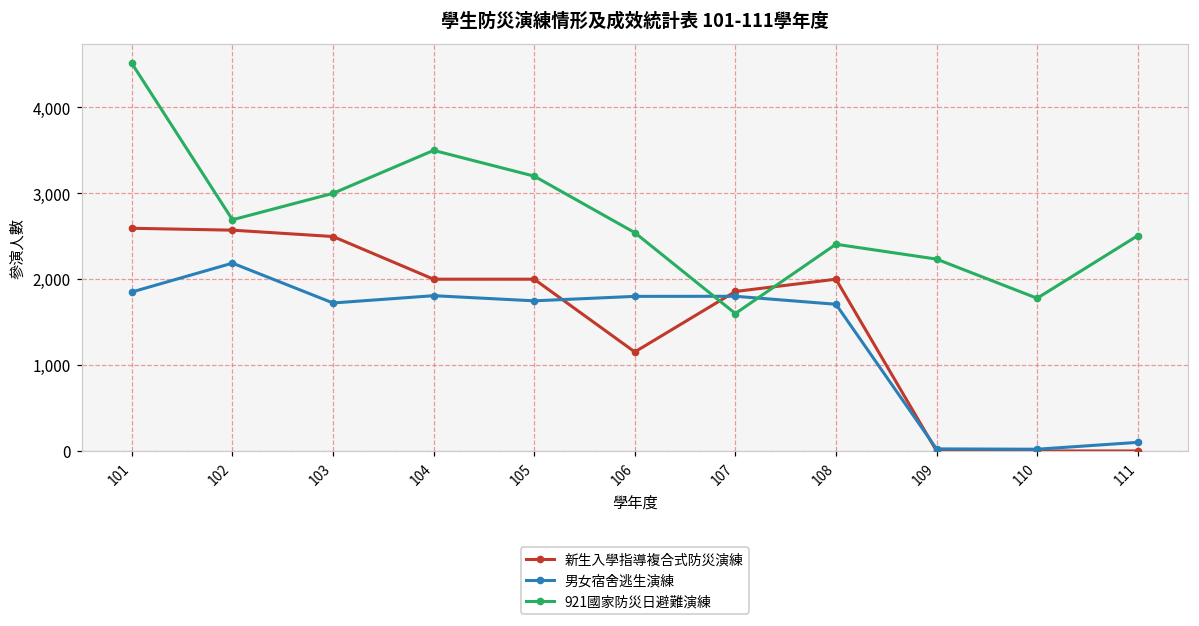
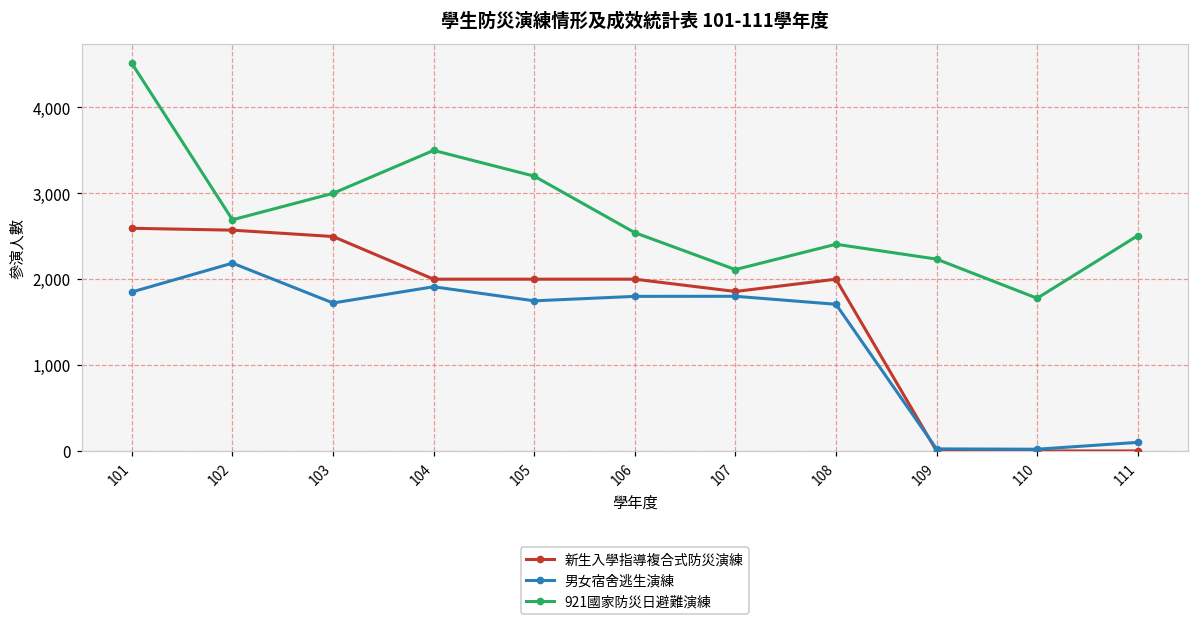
  {
    "新生入學指導複合式防災演練": {
      "101": "2,600",
      "102": "2,600",
      "103": "2,500",
      "104": "2,000",
      "105": "2,000",
-     "106": "1,200",
+     "106": "2,000",
      "107": "1,900",
      "108": "2,000",
      "111": "0"
    },
    "男女宿舍逃生演練": {
      "101": "1,900",
      "102": "2,200",
      "103": "1,700",
-     "104": "1,800",
+     "104": "1,900",
      "105": "1,700",
      "106": "1,800",
      "107": "1,800",
      "108": "1,700",
      "111": "100"
    },
    "921國家防災日避難演練": {
      "101": "4,500",
      "102": "2,700",
      "103": "3,000",
      "104": "3,500",
      "105": "3,200",
      "106": "2,500",
-     "107": "1,600",
+     "107": "2,100",
      "108": "2,400",
      "109": "2,200",
      "110": "1,800",
      "111": "2,500"
    }
  }
